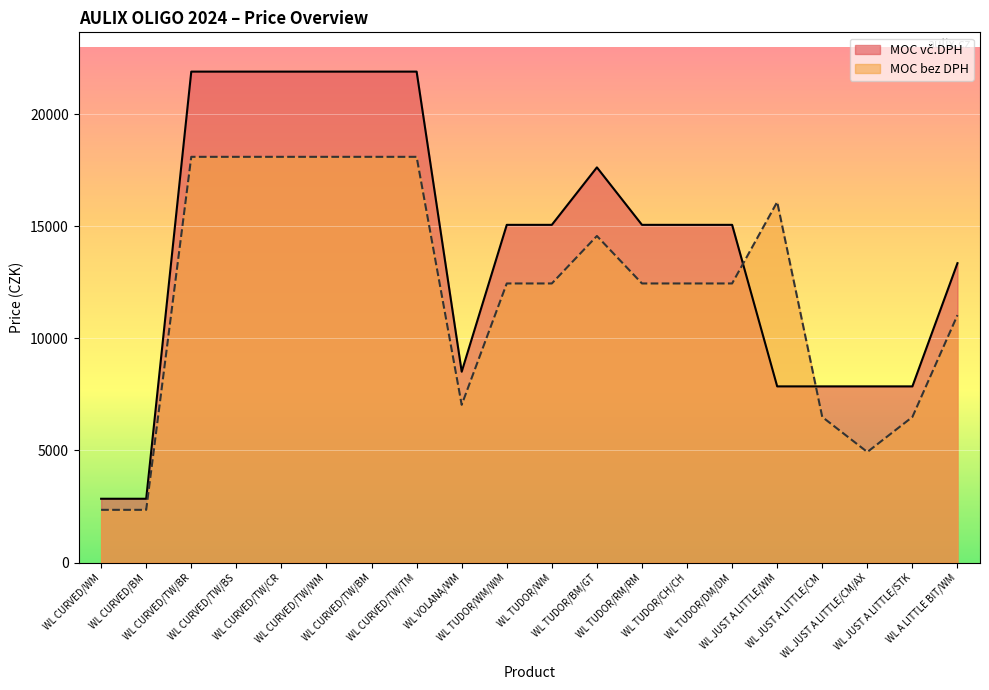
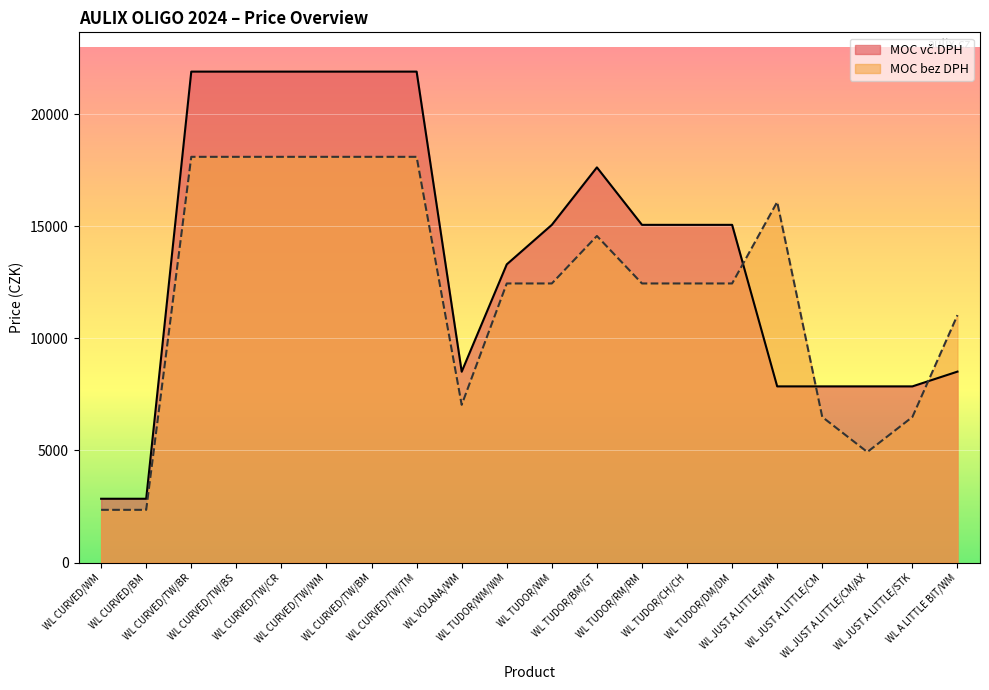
  {
    "MOC vč.DPH": {
      "WL CURVED/WM": 2800,
      "WL CURVED/BM": 2800,
      "WL CURVED/TW/BR": 21900,
      "WL CURVED/TW/BS": 21900,
      "WL CURVED/TW/CR": 21900,
      "WL CURVED/TW/WM": 21900,
      "WL CURVED/TW/BM": 21900,
      "WL CURVED/TW/TM": 21900,
      "WL VOLANA/WM": 8500,
-     "WL TUDOR/WM/WM": 15100,
+     "WL TUDOR/WM/WM": 13300,
      "WL TUDOR/WM": 15100,
      "WL TUDOR/BM/GT": 17600,
      "WL TUDOR/RM/RM": 15100,
      "WL TUDOR/CH/CH": 15100,
      "WL TUDOR/DM/DM": 15100,
      "WL JUST A LITTLE/WM": 7900,
      "WL JUST A LITTLE/CM": 7900,
      "WL JUST A LITTLE/CM/AX": 7900,
      "WL JUST A LITTLE/STK": 7900,
-     "WL A LITTLE BIT/WM": 13400
+     "WL A LITTLE BIT/WM": 8500
    },
    "MOC bez DPH": {
      "WL CURVED/WM": 2400,
      "WL CURVED/BM": 2400,
      "WL CURVED/TW/BR": 18100,
      "WL CURVED/TW/BS": 18100,
      "WL CURVED/TW/CR": 18100,
      "WL CURVED/TW/WM": 18100,
      "WL CURVED/TW/BM": 18100,
      "WL CURVED/TW/TM": 18100,
      "WL VOLANA/WM": 7000,
      "WL TUDOR/WM/WM": 12400,
      "WL TUDOR/WM": 12400,
      "WL TUDOR/BM/GT": 14600,
      "WL TUDOR/RM/RM": 12400,
      "WL TUDOR/CH/CH": 12400,
      "WL TUDOR/DM/DM": 12400,
      "WL JUST A LITTLE/WM": 16100,
      "WL JUST A LITTLE/CM": 6500,
      "WL JUST A LITTLE/CM/AX": 4900,
      "WL JUST A LITTLE/STK": 6500,
      "WL A LITTLE BIT/WM": 11000
    }
  }
